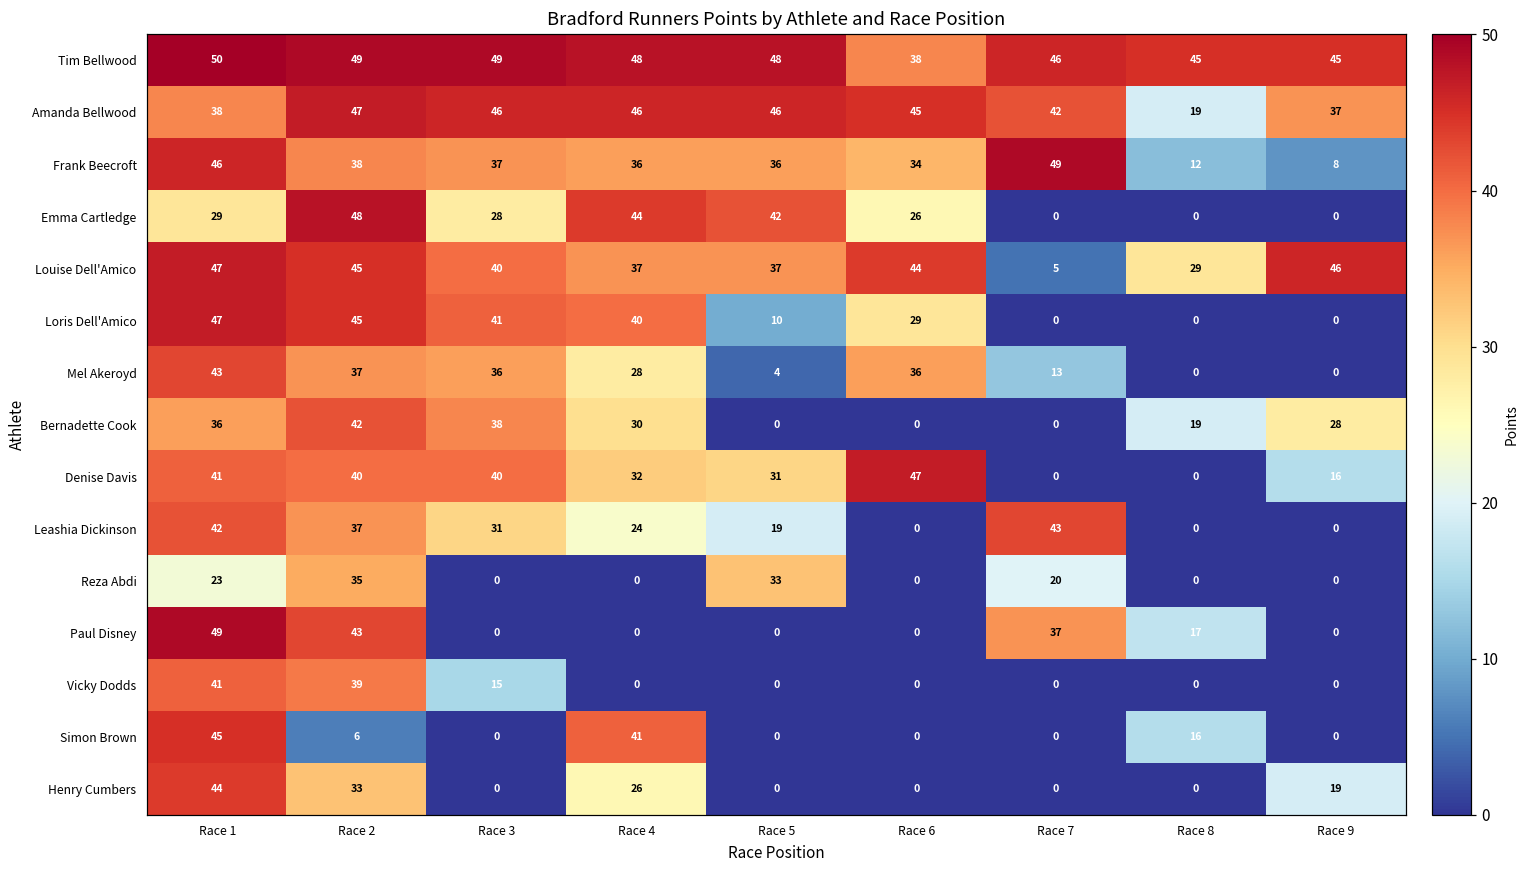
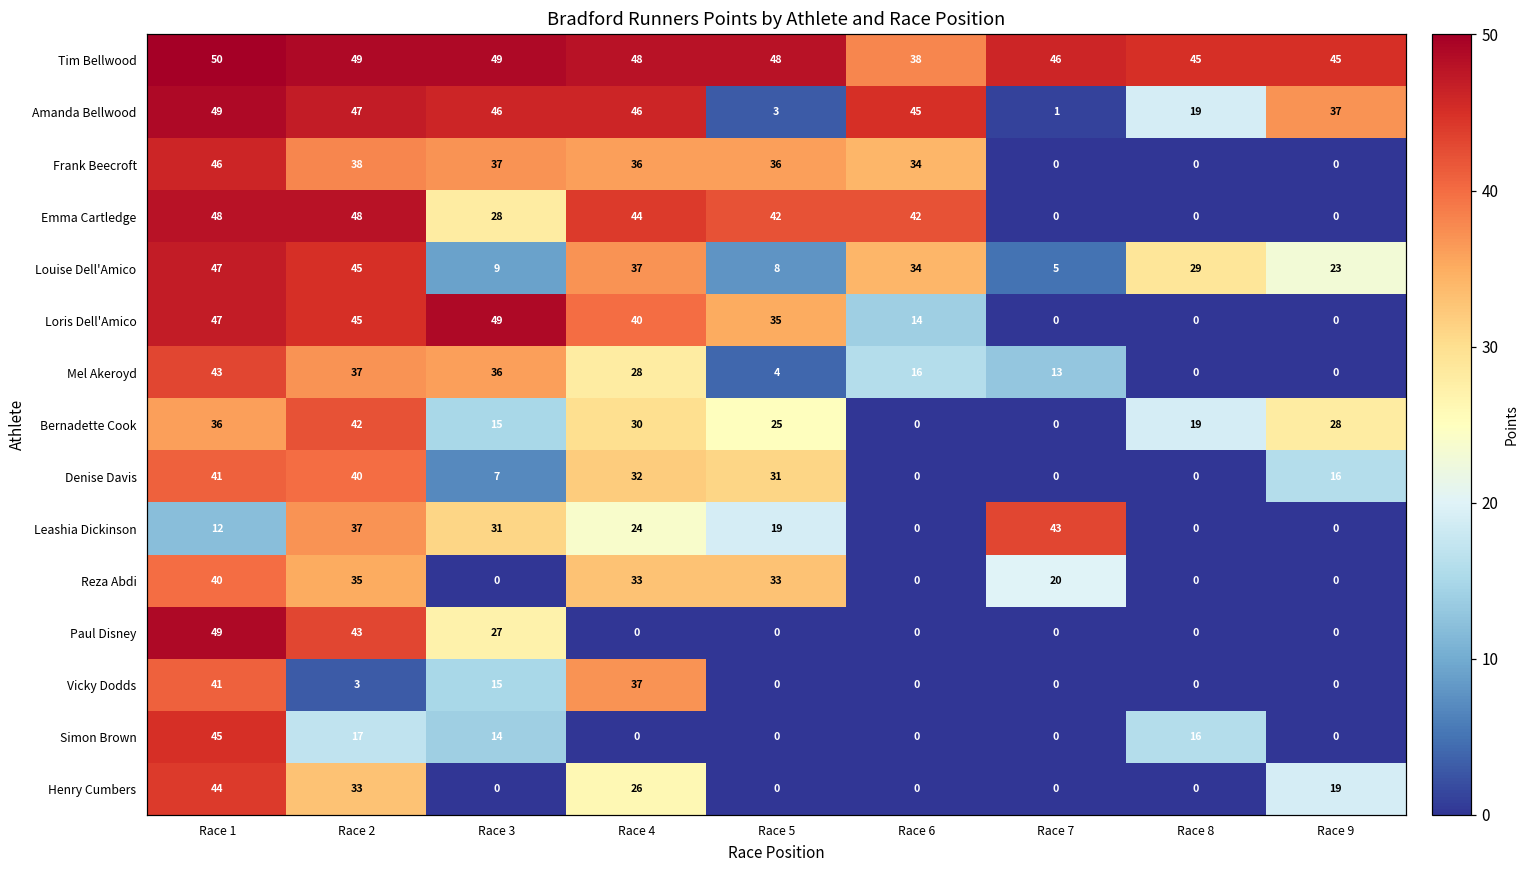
  {
    "Tim Bellwood": {
      "Race 1": 50,
      "Race 2": 49,
      "Race 3": 49,
      "Race 4": 48,
      "Race 5": 48,
      "Race 6": 38,
      "Race 7": 46,
      "Race 8": 45,
      "Race 9": 45
    },
    "Amanda Bellwood": {
-     "Race 1": 38,
+     "Race 1": 49,
      "Race 2": 47,
      "Race 3": 46,
      "Race 4": 46,
-     "Race 5": 46,
+     "Race 5": 3,
      "Race 6": 45,
-     "Race 7": 42,
+     "Race 7": 1,
      "Race 8": 19,
      "Race 9": 37
    },
    "Frank Beecroft": {
      "Race 1": 46,
      "Race 2": 38,
      "Race 3": 37,
      "Race 4": 36,
      "Race 5": 36,
      "Race 6": 34,
-     "Race 7": 49,
-     "Race 8": 12,
-     "Race 9": 8
+     "Race 7": 0,
+     "Race 8": 0,
+     "Race 9": 0
    },
    "Emma Cartledge": {
-     "Race 1": 29,
+     "Race 1": 48,
      "Race 2": 48,
      "Race 3": 28,
      "Race 4": 44,
      "Race 5": 42,
-     "Race 6": 26,
+     "Race 6": 42,
      "Race 7": 0,
      "Race 8": 0,
      "Race 9": 0
    },
    "Louise Dell'Amico": {
      "Race 1": 47,
      "Race 2": 45,
-     "Race 3": 40,
+     "Race 3": 9,
      "Race 4": 37,
-     "Race 5": 37,
-     "Race 6": 44,
+     "Race 5": 8,
+     "Race 6": 34,
      "Race 7": 5,
      "Race 8": 29,
-     "Race 9": 46
+     "Race 9": 23
    },
    "Loris Dell'Amico": {
      "Race 1": 47,
      "Race 2": 45,
-     "Race 3": 41,
+     "Race 3": 49,
      "Race 4": 40,
-     "Race 5": 10,
-     "Race 6": 29,
+     "Race 5": 35,
+     "Race 6": 14,
      "Race 7": 0,
      "Race 8": 0,
      "Race 9": 0
    },
    "Mel Akeroyd": {
      "Race 1": 43,
      "Race 2": 37,
      "Race 3": 36,
      "Race 4": 28,
      "Race 5": 4,
-     "Race 6": 36,
+     "Race 6": 16,
      "Race 7": 13,
      "Race 8": 0,
      "Race 9": 0
    },
    "Bernadette Cook": {
      "Race 1": 36,
      "Race 2": 42,
-     "Race 3": 38,
+     "Race 3": 15,
      "Race 4": 30,
-     "Race 5": 0,
+     "Race 5": 25,
      "Race 6": 0,
      "Race 7": 0,
      "Race 8": 19,
      "Race 9": 28
    },
    "Denise Davis": {
      "Race 1": 41,
      "Race 2": 40,
-     "Race 3": 40,
+     "Race 3": 7,
      "Race 4": 32,
      "Race 5": 31,
-     "Race 6": 47,
+     "Race 6": 0,
      "Race 7": 0,
      "Race 8": 0,
      "Race 9": 16
    },
    "Leashia Dickinson": {
-     "Race 1": 42,
+     "Race 1": 12,
      "Race 2": 37,
      "Race 3": 31,
      "Race 4": 24,
      "Race 5": 19,
      "Race 6": 0,
      "Race 7": 43,
      "Race 8": 0,
      "Race 9": 0
    },
    "Reza Abdi": {
-     "Race 1": 23,
+     "Race 1": 40,
      "Race 2": 35,
      "Race 3": 0,
-     "Race 4": 0,
+     "Race 4": 33,
      "Race 5": 33,
      "Race 6": 0,
      "Race 7": 20,
      "Race 8": 0,
      "Race 9": 0
    },
    "Paul Disney": {
      "Race 1": 49,
      "Race 2": 43,
-     "Race 3": 0,
+     "Race 3": 27,
      "Race 4": 0,
      "Race 5": 0,
      "Race 6": 0,
-     "Race 7": 37,
-     "Race 8": 17,
+     "Race 7": 0,
+     "Race 8": 0,
      "Race 9": 0
    },
    "Vicky Dodds": {
      "Race 1": 41,
-     "Race 2": 39,
+     "Race 2": 3,
      "Race 3": 15,
-     "Race 4": 0,
+     "Race 4": 37,
      "Race 5": 0,
      "Race 6": 0,
      "Race 7": 0,
      "Race 8": 0,
      "Race 9": 0
    },
    "Simon Brown": {
      "Race 1": 45,
-     "Race 2": 6,
-     "Race 3": 0,
-     "Race 4": 41,
+     "Race 2": 17,
+     "Race 3": 14,
+     "Race 4": 0,
      "Race 5": 0,
      "Race 6": 0,
      "Race 7": 0,
      "Race 8": 16,
      "Race 9": 0
    },
    "Henry Cumbers": {
      "Race 1": 44,
      "Race 2": 33,
      "Race 3": 0,
      "Race 4": 26,
      "Race 5": 0,
      "Race 6": 0,
      "Race 7": 0,
      "Race 8": 0,
      "Race 9": 19
    }
  }
